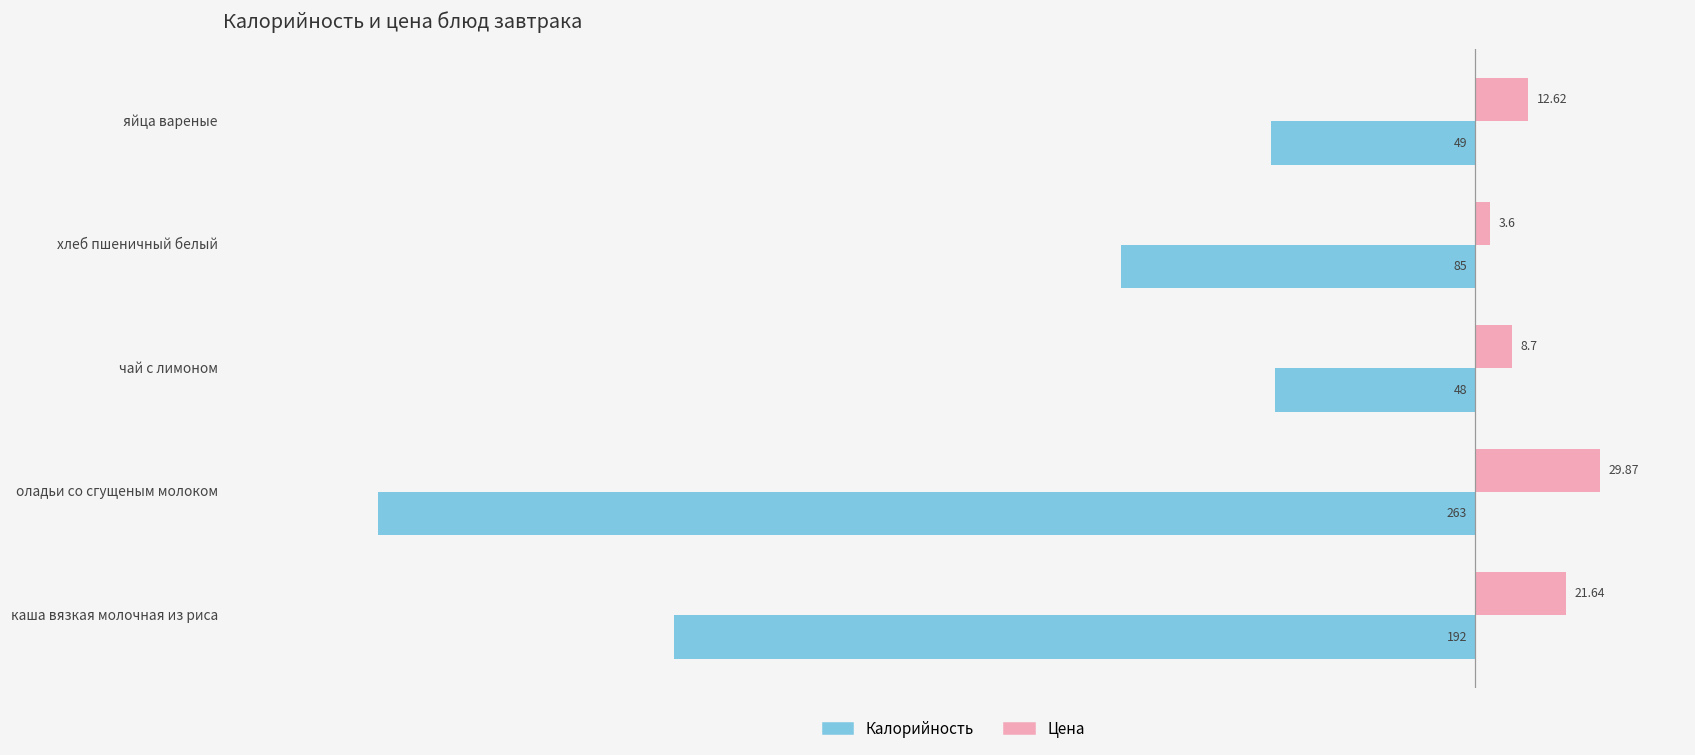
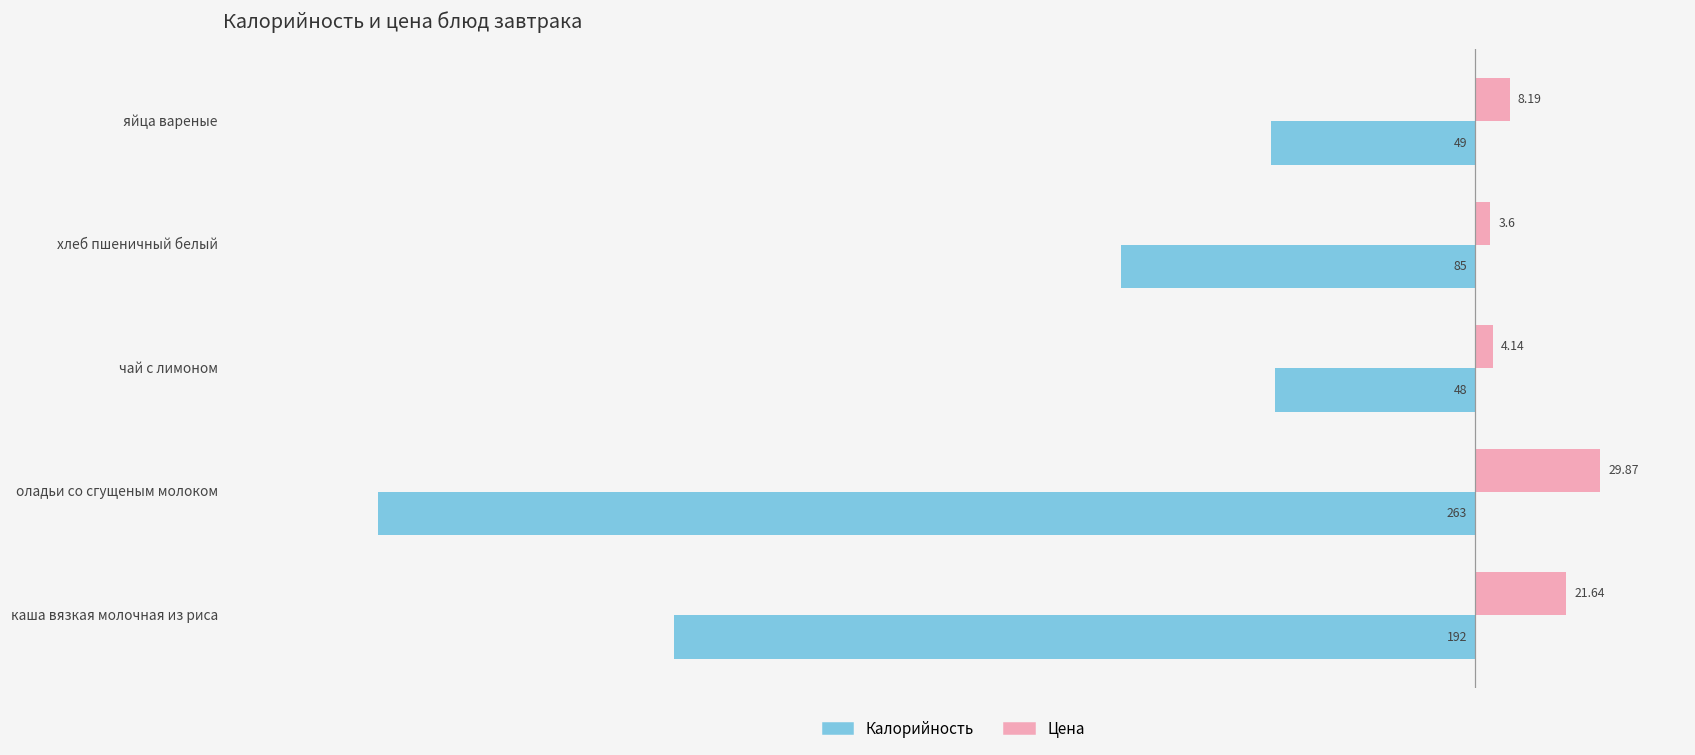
  {
    "Цена": {
-     "яйца вареные": 12.62,
+     "яйца вареные": 8.19,
      "хлеб пшеничный белый": 3.6,
-     "чай с лимоном": 8.7,
+     "чай с лимоном": 4.14,
      "оладьи со сгущеным молоком": 29.87,
      "каша вязкая молочная из риса": 21.64
    }
  }
